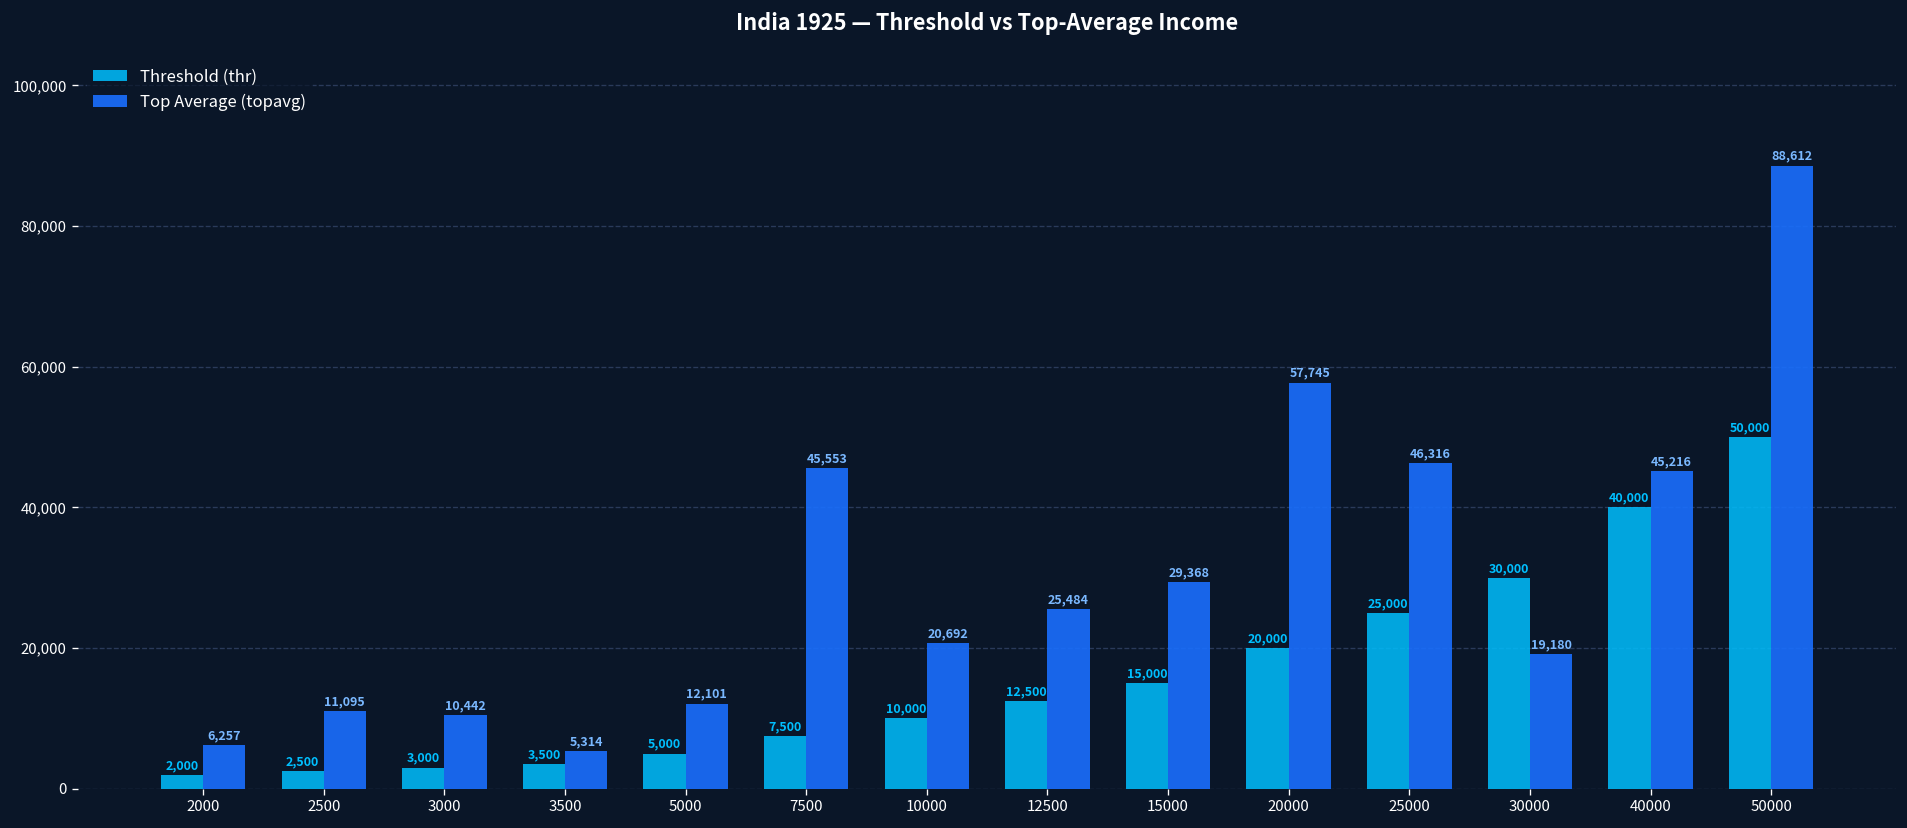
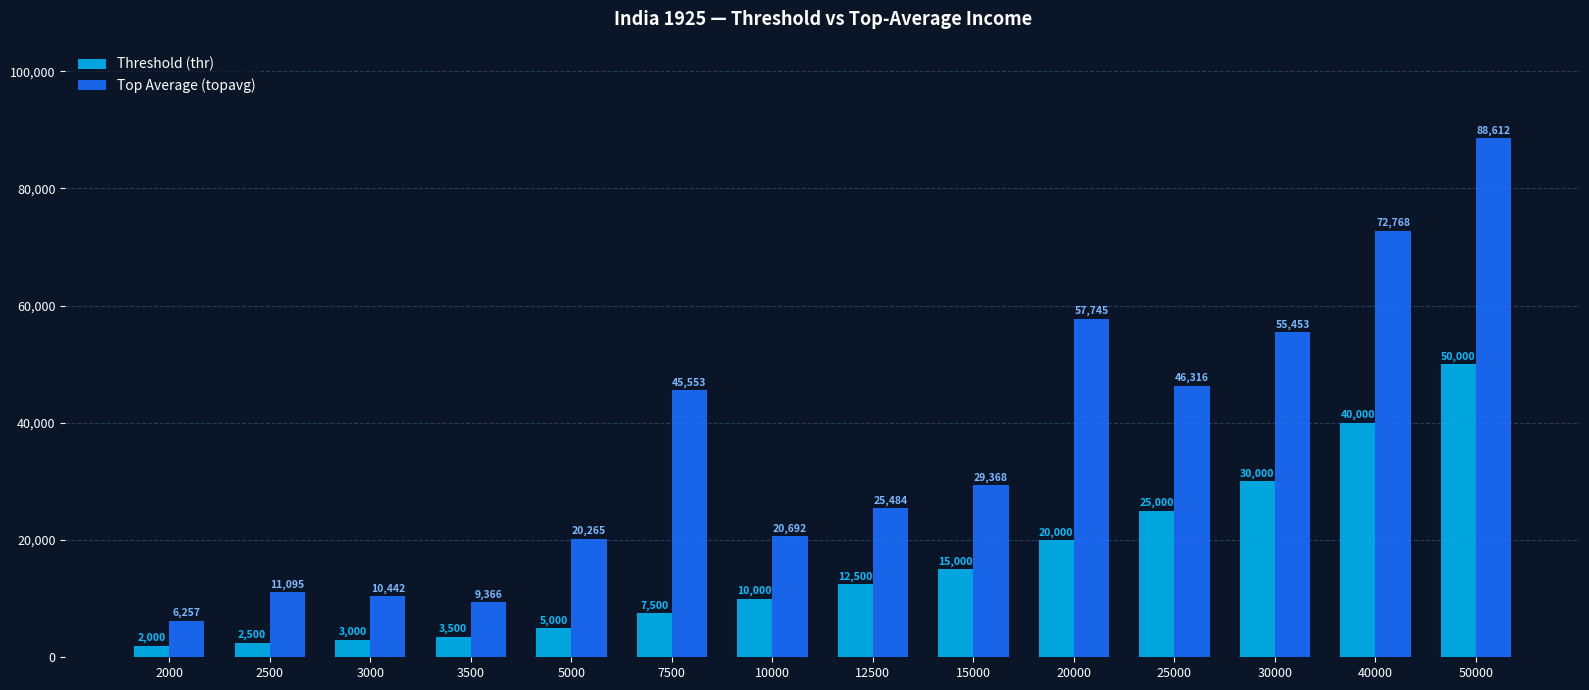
  {
    "Threshold (thr)": {
      "2000": "2,000",
      "2500": "2,500",
      "3000": "3,000",
      "3500": "3,500",
      "5000": "5,000",
      "7500": "7,500",
      "10000": "10,000",
      "12500": "12,500",
      "15000": "15,000",
      "20000": "20,000",
      "25000": "25,000",
      "30000": "30,000",
      "40000": "40,000",
      "50000": "50,000"
    },
    "Top Average (topavg)": {
      "2000": "6,257",
      "2500": "11,095",
      "3000": "10,442",
-     "3500": "5,314",
-     "5000": "12,101",
+     "3500": "9,366",
+     "5000": "20,265",
      "7500": "45,553",
      "10000": "20,692",
      "12500": "25,484",
      "15000": "29,368",
      "20000": "57,745",
      "25000": "46,316",
-     "30000": "19,180",
-     "40000": "45,216",
+     "30000": "55,453",
+     "40000": "72,768",
      "50000": "88,612"
    }
  }
